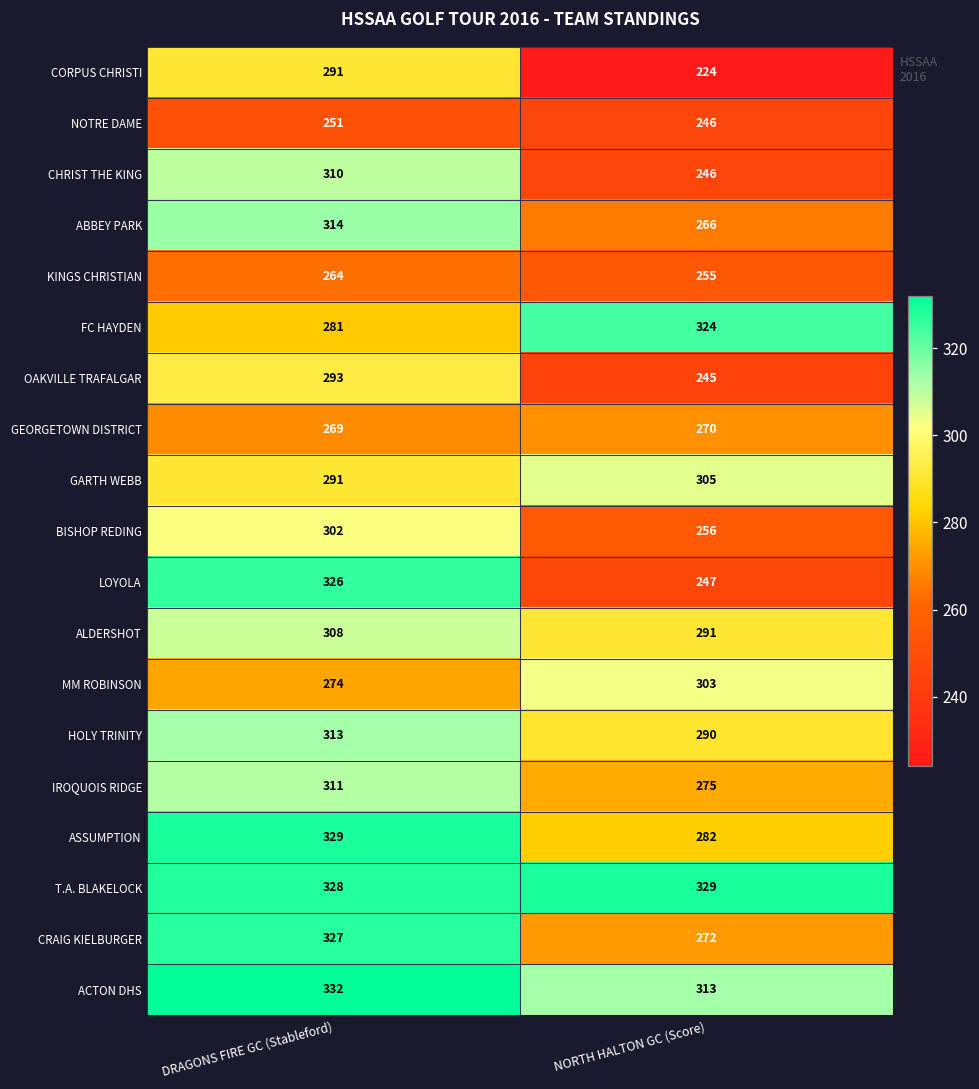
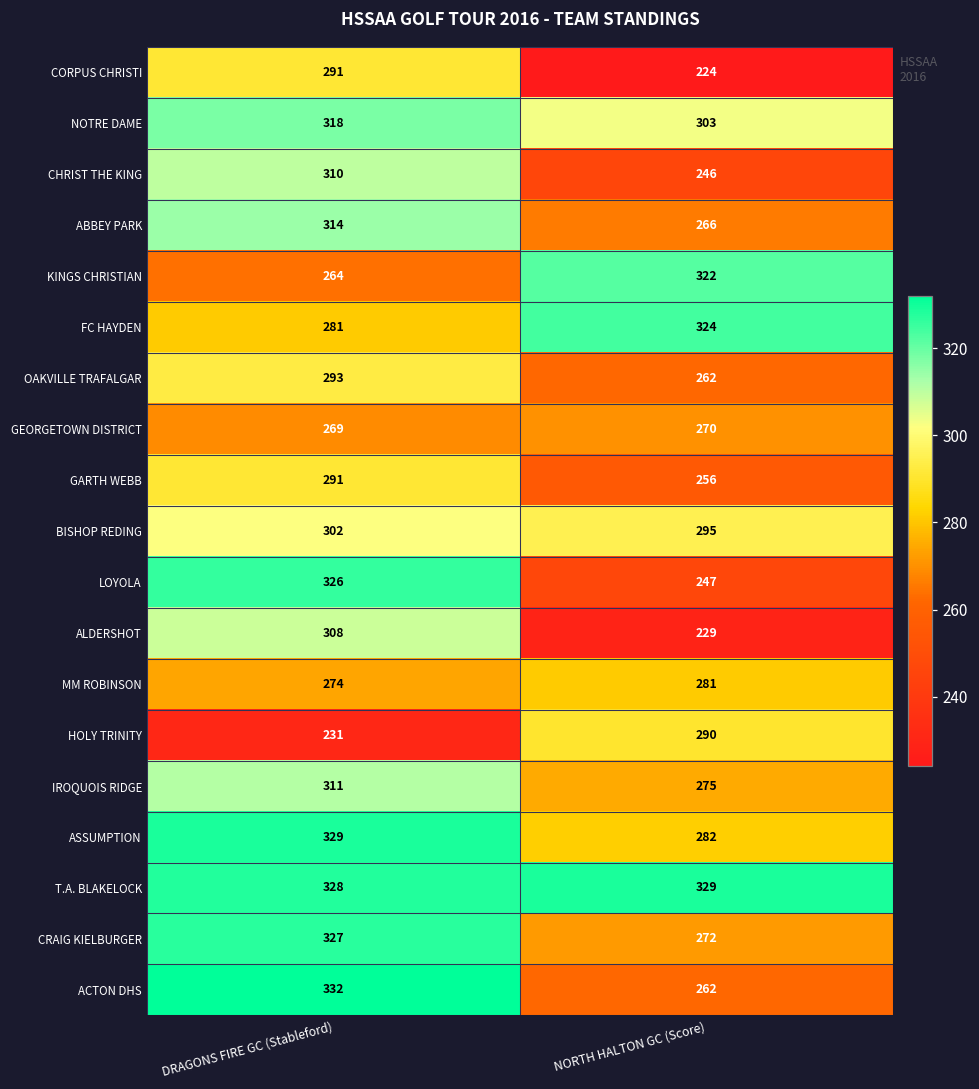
  {
    "CORPUS CHRISTI": {
      "DRAGONS FIRE GC (Stableford)": 291,
      "NORTH HALTON GC (Score)": 224
    },
    "NOTRE DAME": {
-     "DRAGONS FIRE GC (Stableford)": 251,
-     "NORTH HALTON GC (Score)": 246
+     "DRAGONS FIRE GC (Stableford)": 318,
+     "NORTH HALTON GC (Score)": 303
    },
    "CHRIST THE KING": {
      "DRAGONS FIRE GC (Stableford)": 310,
      "NORTH HALTON GC (Score)": 246
    },
    "ABBEY PARK": {
      "DRAGONS FIRE GC (Stableford)": 314,
      "NORTH HALTON GC (Score)": 266
    },
    "KINGS CHRISTIAN": {
      "DRAGONS FIRE GC (Stableford)": 264,
-     "NORTH HALTON GC (Score)": 255
+     "NORTH HALTON GC (Score)": 322
    },
    "FC HAYDEN": {
      "DRAGONS FIRE GC (Stableford)": 281,
      "NORTH HALTON GC (Score)": 324
    },
    "OAKVILLE TRAFALGAR": {
      "DRAGONS FIRE GC (Stableford)": 293,
-     "NORTH HALTON GC (Score)": 245
+     "NORTH HALTON GC (Score)": 262
    },
    "GEORGETOWN DISTRICT": {
      "DRAGONS FIRE GC (Stableford)": 269,
      "NORTH HALTON GC (Score)": 270
    },
    "GARTH WEBB": {
      "DRAGONS FIRE GC (Stableford)": 291,
-     "NORTH HALTON GC (Score)": 305
+     "NORTH HALTON GC (Score)": 256
    },
    "BISHOP REDING": {
      "DRAGONS FIRE GC (Stableford)": 302,
-     "NORTH HALTON GC (Score)": 256
+     "NORTH HALTON GC (Score)": 295
    },
    "LOYOLA": {
      "DRAGONS FIRE GC (Stableford)": 326,
      "NORTH HALTON GC (Score)": 247
    },
    "ALDERSHOT": {
      "DRAGONS FIRE GC (Stableford)": 308,
-     "NORTH HALTON GC (Score)": 291
+     "NORTH HALTON GC (Score)": 229
    },
    "MM ROBINSON": {
      "DRAGONS FIRE GC (Stableford)": 274,
-     "NORTH HALTON GC (Score)": 303
+     "NORTH HALTON GC (Score)": 281
    },
    "HOLY TRINITY": {
-     "DRAGONS FIRE GC (Stableford)": 313,
+     "DRAGONS FIRE GC (Stableford)": 231,
      "NORTH HALTON GC (Score)": 290
    },
    "IROQUOIS RIDGE": {
      "DRAGONS FIRE GC (Stableford)": 311,
      "NORTH HALTON GC (Score)": 275
    },
    "ASSUMPTION": {
      "DRAGONS FIRE GC (Stableford)": 329,
      "NORTH HALTON GC (Score)": 282
    },
    "T.A. BLAKELOCK": {
      "DRAGONS FIRE GC (Stableford)": 328,
      "NORTH HALTON GC (Score)": 329
    },
    "CRAIG KIELBURGER": {
      "DRAGONS FIRE GC (Stableford)": 327,
      "NORTH HALTON GC (Score)": 272
    },
    "ACTON DHS": {
      "DRAGONS FIRE GC (Stableford)": 332,
-     "NORTH HALTON GC (Score)": 313
+     "NORTH HALTON GC (Score)": 262
    }
  }
